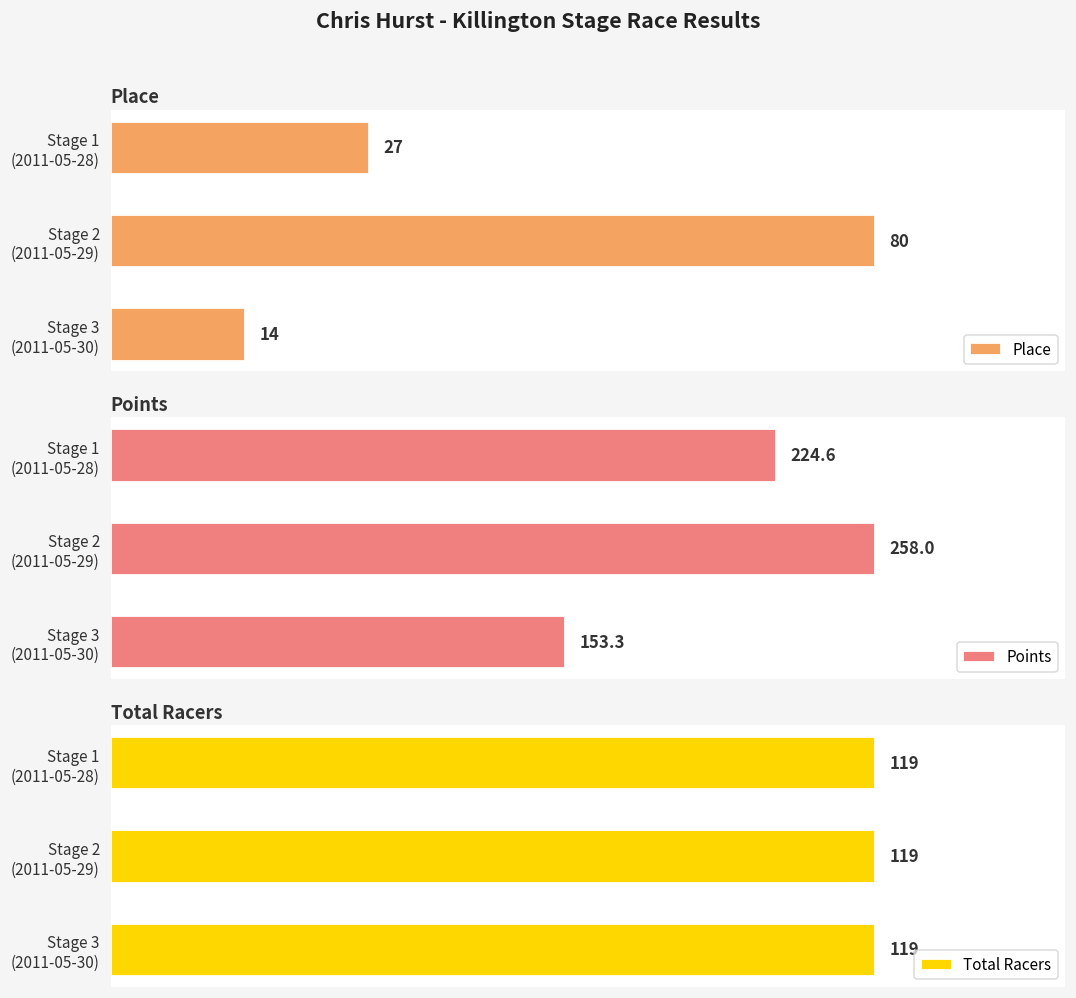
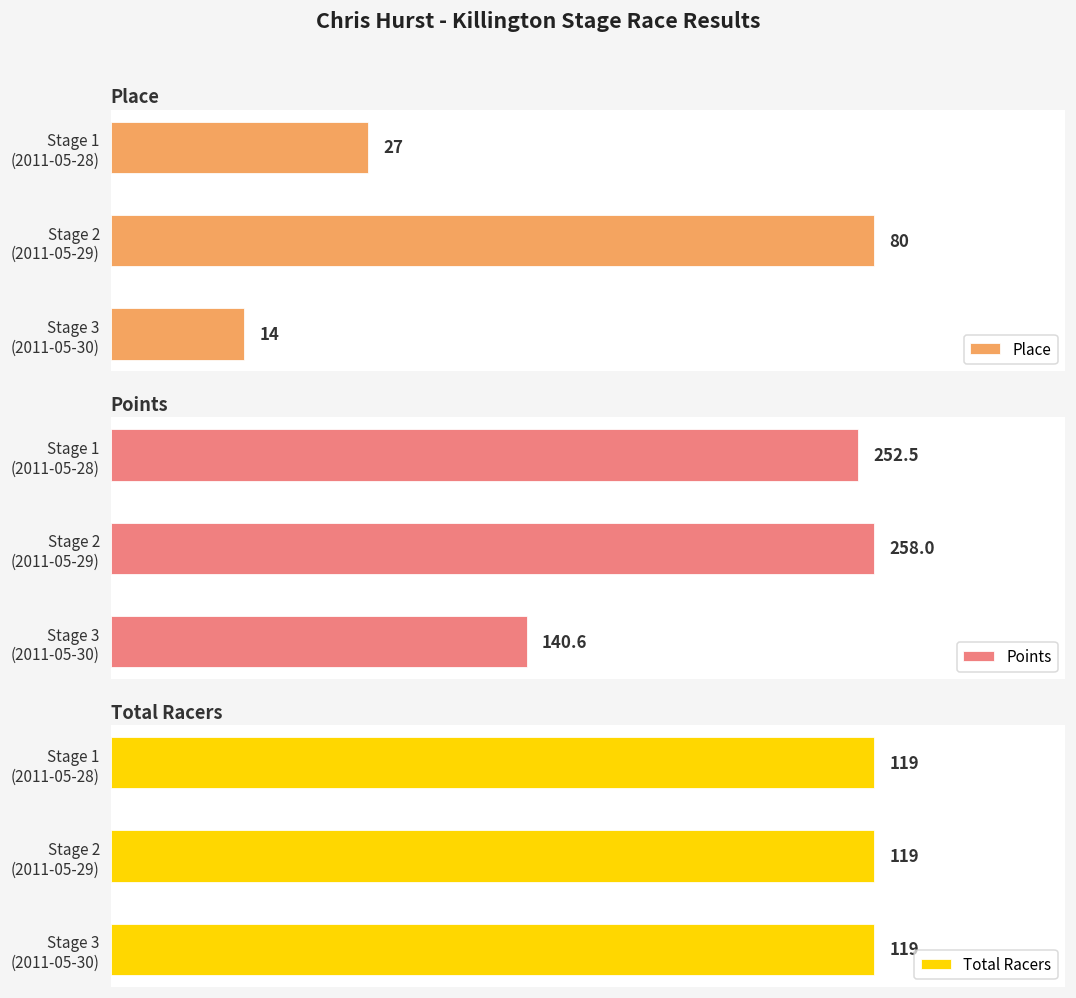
  {
    "Place": {
      "Stage 1 (2011-05-28)": 27,
      "Stage 2 (2011-05-29)": 80,
      "Stage 3 (2011-05-30)": 14
    },
    "Points": {
-     "Stage 1 (2011-05-28)": 224.6,
+     "Stage 1 (2011-05-28)": 252.5,
      "Stage 2 (2011-05-29)": 258.0,
-     "Stage 3 (2011-05-30)": 153.3
+     "Stage 3 (2011-05-30)": 140.6
    },
    "Total Racers": {
      "Stage 1 (2011-05-28)": 119,
      "Stage 2 (2011-05-29)": 119
    }
  }
